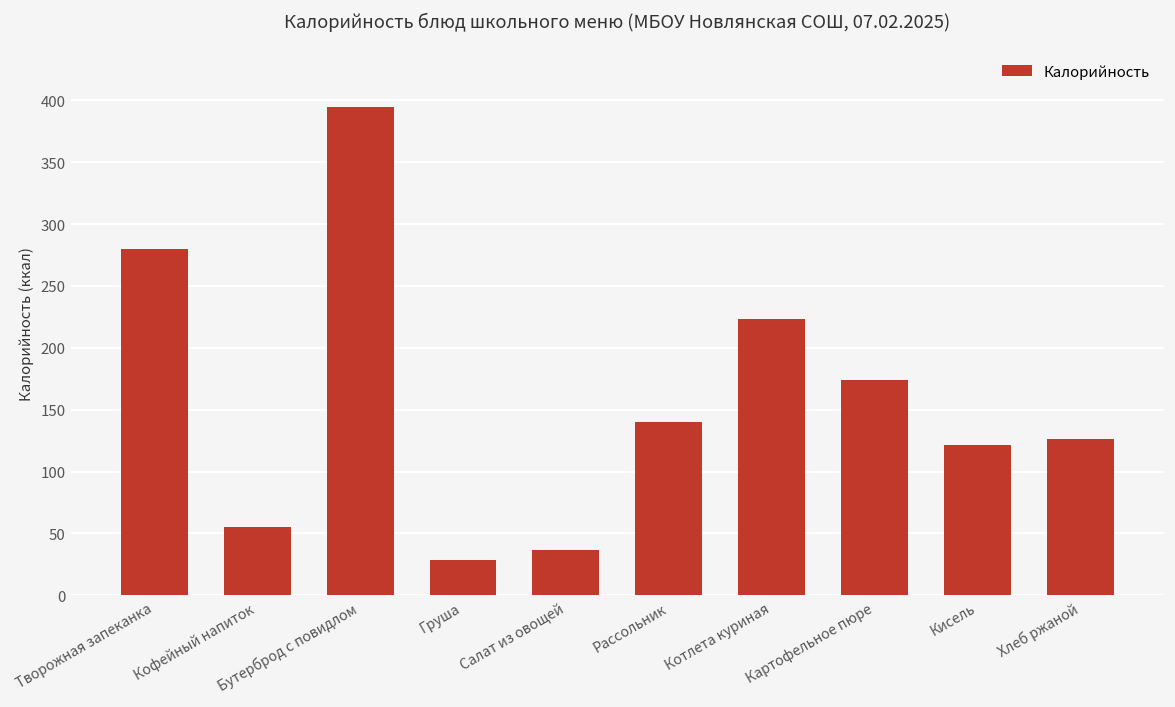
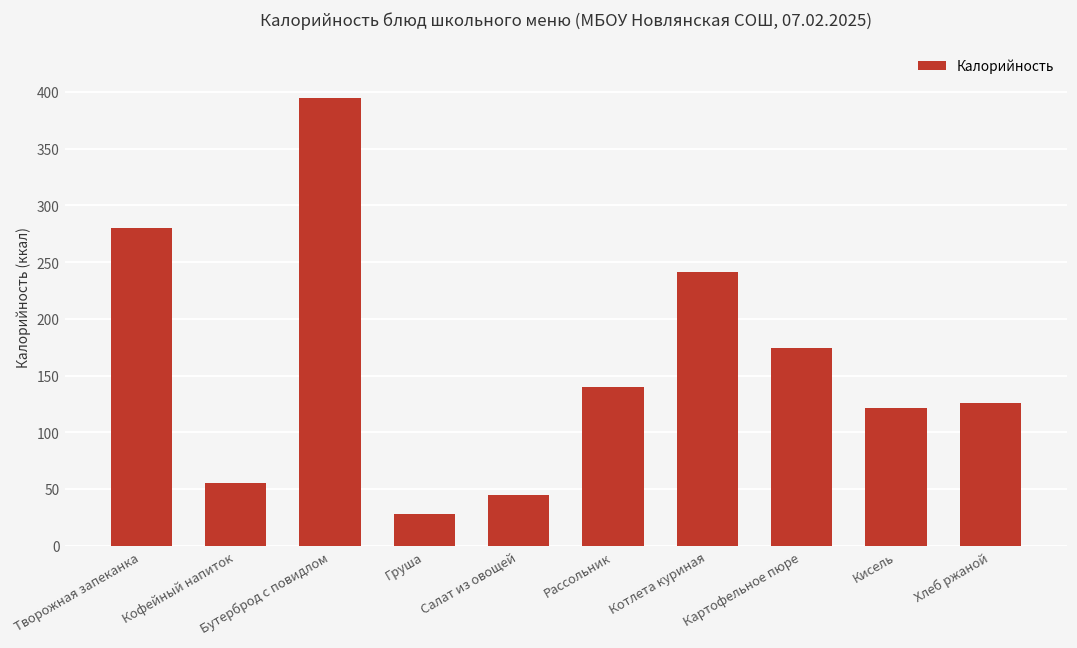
  {
    "Творожная запеканка": 280,
    "Кофейный напиток": 55,
    "Бутерброд с повидлом": 394,
    "Груша": 28,
-   "Салат из овощей": 37,
+   "Салат из овощей": 45,
    "Рассольник": 140,
-   "Котлета куриная": 223,
+   "Котлета куриная": 241,
    "Картофельное пюре": 174,
    "Кисель": 122,
    "Хлеб ржаной": 126
  }
